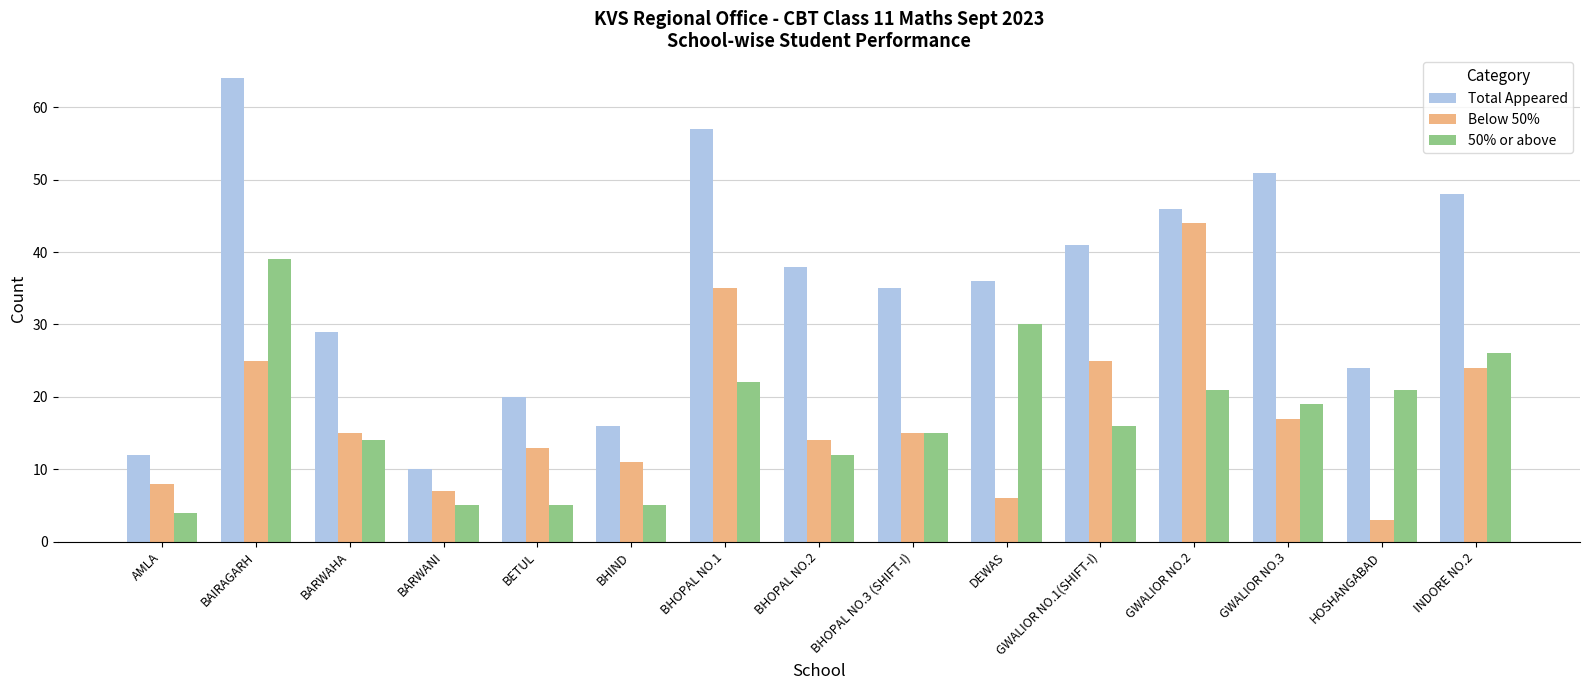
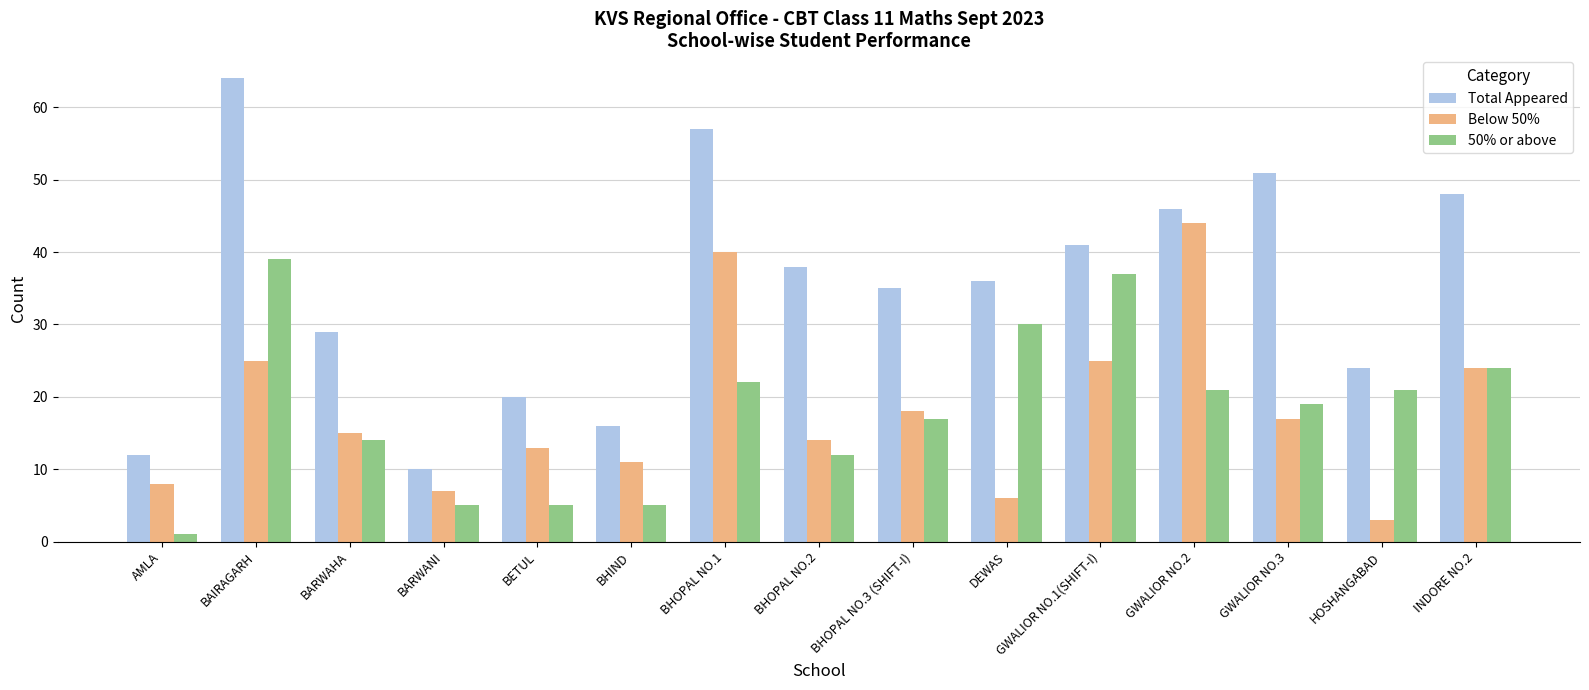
  {
    "Total Appeared": {
      "AMLA": 12,
      "BAIRAGARH": 64,
      "BARWAHA": 29,
      "BARWANI": 10,
      "BETUL": 20,
      "BHIND": 16,
      "BHOPAL NO.1": 57,
      "BHOPAL NO.2": 38,
      "BHOPAL NO.3 (SHIFT-I)": 35,
      "DEWAS": 36,
      "GWALIOR NO.1(SHIFT-I)": 41,
      "GWALIOR NO.2": 46,
      "GWALIOR NO.3": 51,
      "HOSHANGABAD": 24,
      "INDORE NO.2": 48
    },
    "Below 50%": {
      "AMLA": 8,
      "BAIRAGARH": 25,
      "BARWAHA": 15,
      "BARWANI": 7,
      "BETUL": 13,
      "BHIND": 11,
-     "BHOPAL NO.1": 35,
+     "BHOPAL NO.1": 40,
      "BHOPAL NO.2": 14,
-     "BHOPAL NO.3 (SHIFT-I)": 15,
+     "BHOPAL NO.3 (SHIFT-I)": 18,
      "DEWAS": 6,
      "GWALIOR NO.1(SHIFT-I)": 25,
      "GWALIOR NO.2": 44,
      "GWALIOR NO.3": 17,
      "HOSHANGABAD": 3,
      "INDORE NO.2": 24
    },
    "50% or above": {
-     "AMLA": 4,
+     "AMLA": 1,
      "BAIRAGARH": 39,
      "BARWAHA": 14,
      "BARWANI": 5,
      "BETUL": 5,
      "BHIND": 5,
      "BHOPAL NO.1": 22,
      "BHOPAL NO.2": 12,
-     "BHOPAL NO.3 (SHIFT-I)": 15,
+     "BHOPAL NO.3 (SHIFT-I)": 17,
      "DEWAS": 30,
-     "GWALIOR NO.1(SHIFT-I)": 16,
+     "GWALIOR NO.1(SHIFT-I)": 37,
      "GWALIOR NO.2": 21,
      "GWALIOR NO.3": 19,
      "HOSHANGABAD": 21,
-     "INDORE NO.2": 26
+     "INDORE NO.2": 24
    }
  }
